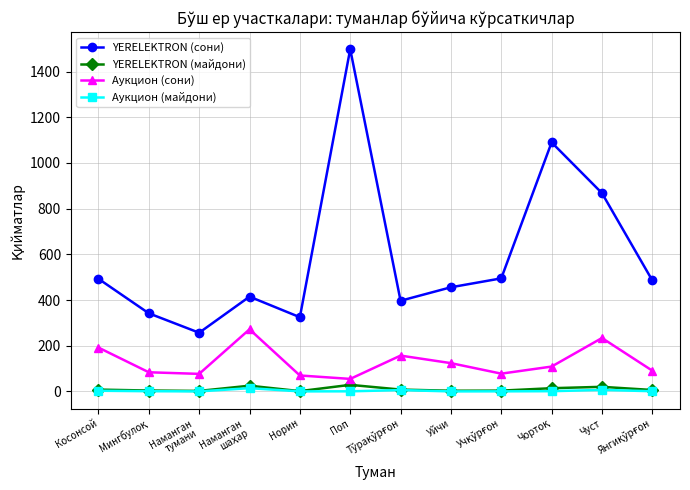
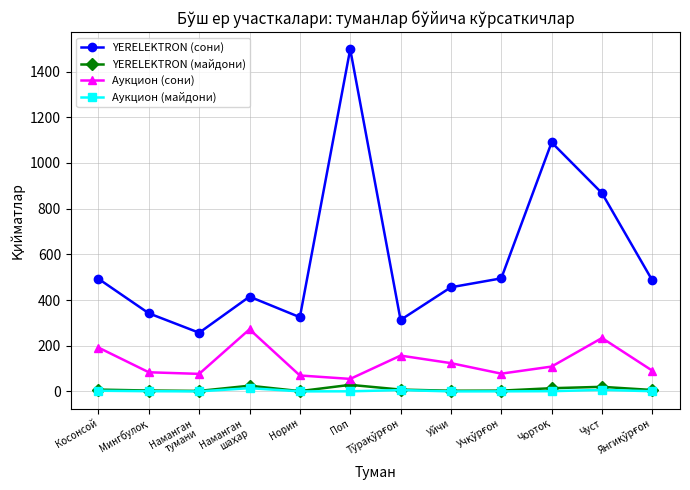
  {
    "YERELEKTRON (сони)": {
      "Косонсой": 490,
      "Мингбулоқ": 340,
      "Наманган тумани": 260,
      "Наманган шаҳар": 420,
      "Норин": 330,
      "Поп": 1500,
-     "Тўрақўрғон": 400,
+     "Тўрақўрғон": 310,
      "Уйчи": 460,
      "Учқўрғон": 500,
      "Чортоқ": 1090,
      "Чуст": 870,
      "Янгиқўрғон": 490
    },
    "YERELEKTRON (майдони)": {
      "Поп": 30,
      "Чортоқ": 10,
      "Чуст": 20
    },
    "Аукцион (сони)": {
      "Косонсой": 190,
      "Мингбулоқ": 80,
      "Наманган тумани": 80,
      "Наманган шаҳар": 270,
      "Норин": 70,
      "Поп": 60,
      "Тўрақўрғон": 160,
      "Уйчи": 120,
      "Учқўрғон": 80,
      "Чортоқ": 110,
      "Чуст": 230,
      "Янгиқўрғон": 90
    },
    "Аукцион (майдони)": {
      "Поп": 0,
      "Чортоқ": 0,
      "Чуст": 10
    }
  }
